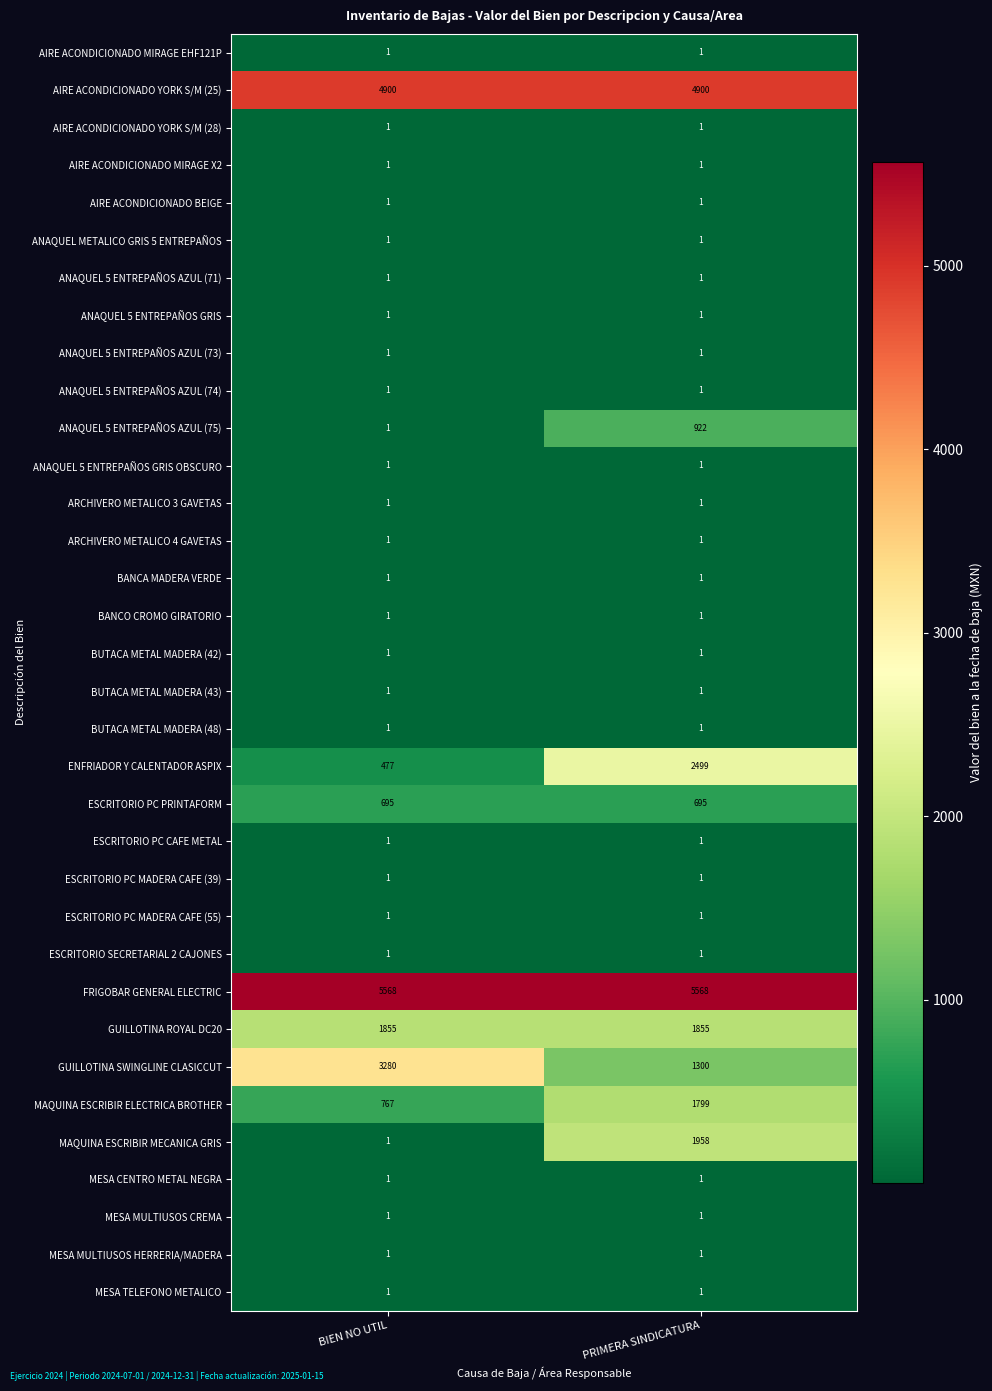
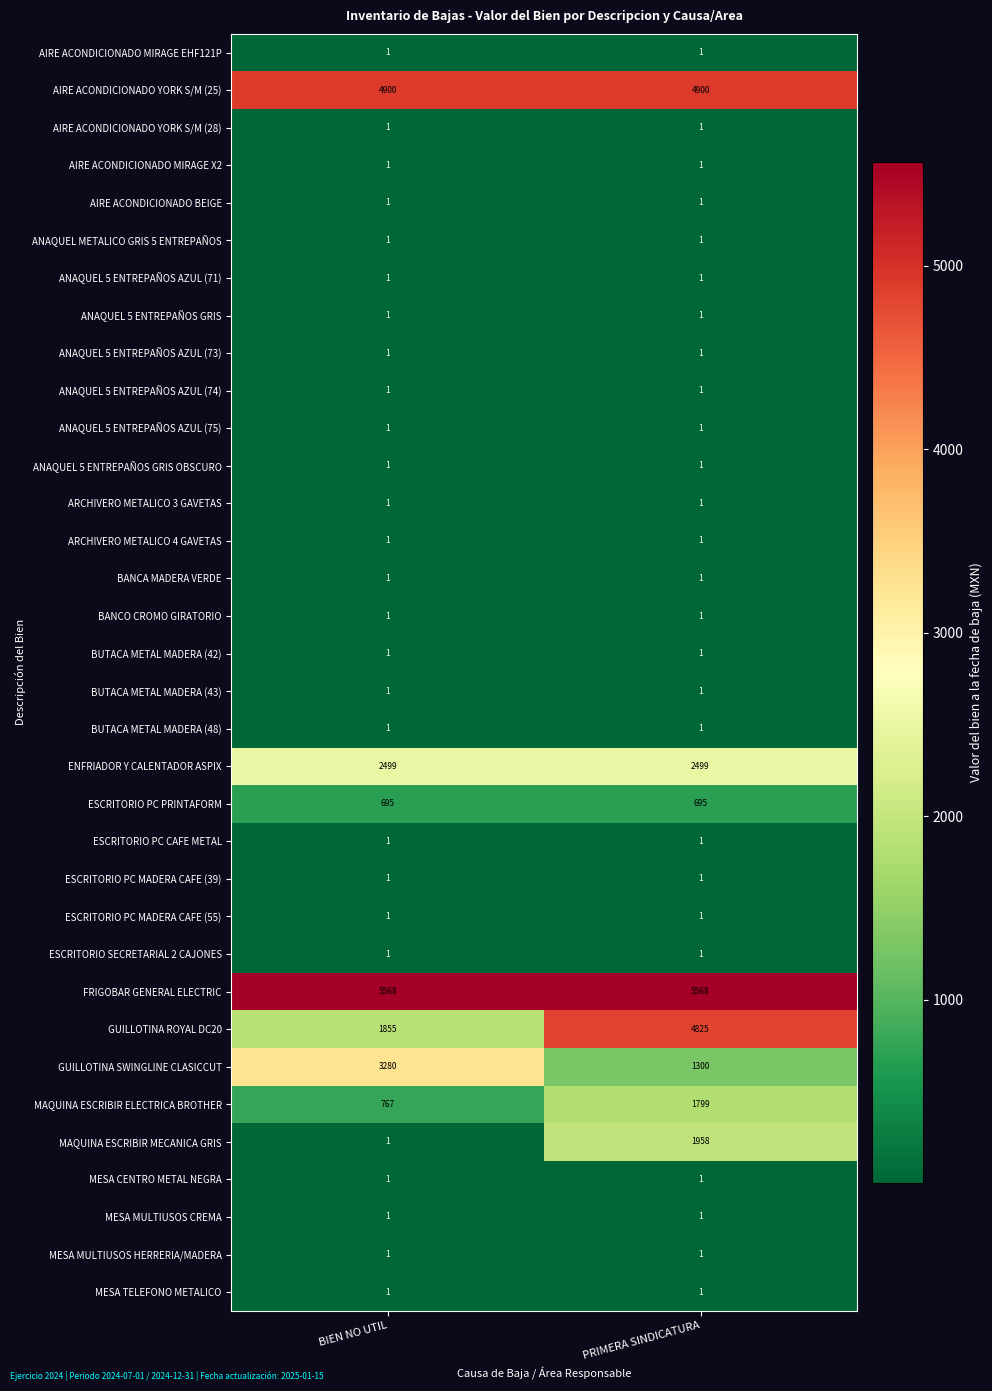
  {
    "AIRE ACONDICIONADO MIRAGE EHF121P": {
      "BIEN NO UTIL": 1,
      "PRIMERA SINDICATURA": 1
    },
    "AIRE ACONDICIONADO YORK S/M (25)": {
      "BIEN NO UTIL": 4900,
      "PRIMERA SINDICATURA": 4900
    },
    "AIRE ACONDICIONADO YORK S/M (28)": {
      "BIEN NO UTIL": 1,
      "PRIMERA SINDICATURA": 1
    },
    "AIRE ACONDICIONADO MIRAGE X2": {
      "BIEN NO UTIL": 1,
      "PRIMERA SINDICATURA": 1
    },
    "AIRE ACONDICIONADO BEIGE": {
      "BIEN NO UTIL": 1,
      "PRIMERA SINDICATURA": 1
    },
    "ANAQUEL METALICO GRIS 5 ENTREPAÑOS": {
      "BIEN NO UTIL": 1,
      "PRIMERA SINDICATURA": 1
    },
    "ANAQUEL 5 ENTREPAÑOS AZUL (71)": {
      "BIEN NO UTIL": 1,
      "PRIMERA SINDICATURA": 1
    },
    "ANAQUEL 5 ENTREPAÑOS GRIS": {
      "BIEN NO UTIL": 1,
      "PRIMERA SINDICATURA": 1
    },
    "ANAQUEL 5 ENTREPAÑOS AZUL (73)": {
      "BIEN NO UTIL": 1,
      "PRIMERA SINDICATURA": 1
    },
    "ANAQUEL 5 ENTREPAÑOS AZUL (74)": {
      "BIEN NO UTIL": 1,
      "PRIMERA SINDICATURA": 1
    },
    "ANAQUEL 5 ENTREPAÑOS AZUL (75)": {
      "BIEN NO UTIL": 1,
-     "PRIMERA SINDICATURA": 922
+     "PRIMERA SINDICATURA": 1
    },
    "ANAQUEL 5 ENTREPAÑOS GRIS OBSCURO": {
      "BIEN NO UTIL": 1,
      "PRIMERA SINDICATURA": 1
    },
    "ARCHIVERO METALICO 3 GAVETAS": {
      "BIEN NO UTIL": 1,
      "PRIMERA SINDICATURA": 1
    },
    "ARCHIVERO METALICO 4 GAVETAS": {
      "BIEN NO UTIL": 1,
      "PRIMERA SINDICATURA": 1
    },
    "BANCA MADERA VERDE": {
      "BIEN NO UTIL": 1,
      "PRIMERA SINDICATURA": 1
    },
    "BANCO CROMO GIRATORIO": {
      "BIEN NO UTIL": 1,
      "PRIMERA SINDICATURA": 1
    },
    "BUTACA METAL MADERA (42)": {
      "BIEN NO UTIL": 1,
      "PRIMERA SINDICATURA": 1
    },
    "BUTACA METAL MADERA (43)": {
      "BIEN NO UTIL": 1,
      "PRIMERA SINDICATURA": 1
    },
    "BUTACA METAL MADERA (48)": {
      "BIEN NO UTIL": 1,
      "PRIMERA SINDICATURA": 1
    },
    "ENFRIADOR Y CALENTADOR ASPIX": {
-     "BIEN NO UTIL": 477,
+     "BIEN NO UTIL": 2499,
      "PRIMERA SINDICATURA": 2499
    },
    "ESCRITORIO PC PRINTAFORM": {
      "BIEN NO UTIL": 695,
      "PRIMERA SINDICATURA": 695
    },
    "ESCRITORIO PC CAFE METAL": {
      "BIEN NO UTIL": 1,
      "PRIMERA SINDICATURA": 1
    },
    "ESCRITORIO PC MADERA CAFE (39)": {
      "BIEN NO UTIL": 1,
      "PRIMERA SINDICATURA": 1
    },
    "ESCRITORIO PC MADERA CAFE (55)": {
      "BIEN NO UTIL": 1,
      "PRIMERA SINDICATURA": 1
    },
    "ESCRITORIO SECRETARIAL 2 CAJONES": {
      "BIEN NO UTIL": 1,
      "PRIMERA SINDICATURA": 1
    },
    "FRIGOBAR GENERAL ELECTRIC": {
      "BIEN NO UTIL": 5568,
      "PRIMERA SINDICATURA": 5568
    },
    "GUILLOTINA ROYAL DC20": {
      "BIEN NO UTIL": 1855,
-     "PRIMERA SINDICATURA": 1855
+     "PRIMERA SINDICATURA": 4825
    },
    "GUILLOTINA SWINGLINE CLASICCUT": {
      "BIEN NO UTIL": 3280,
      "PRIMERA SINDICATURA": 1300
    },
    "MAQUINA ESCRIBIR ELECTRICA BROTHER": {
      "BIEN NO UTIL": 767,
      "PRIMERA SINDICATURA": 1799
    },
    "MAQUINA ESCRIBIR MECANICA GRIS": {
      "BIEN NO UTIL": 1,
      "PRIMERA SINDICATURA": 1958
    },
    "MESA CENTRO METAL NEGRA": {
      "BIEN NO UTIL": 1,
      "PRIMERA SINDICATURA": 1
    },
    "MESA MULTIUSOS CREMA": {
      "BIEN NO UTIL": 1,
      "PRIMERA SINDICATURA": 1
    },
    "MESA MULTIUSOS HERRERIA/MADERA": {
      "BIEN NO UTIL": 1,
      "PRIMERA SINDICATURA": 1
    },
    "MESA TELEFONO METALICO": {
      "BIEN NO UTIL": 1,
      "PRIMERA SINDICATURA": 1
    }
  }
